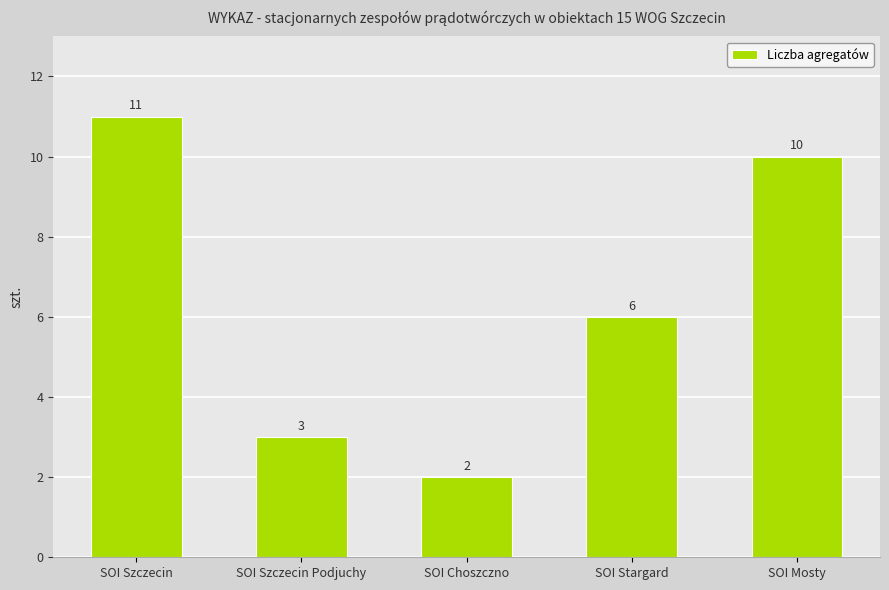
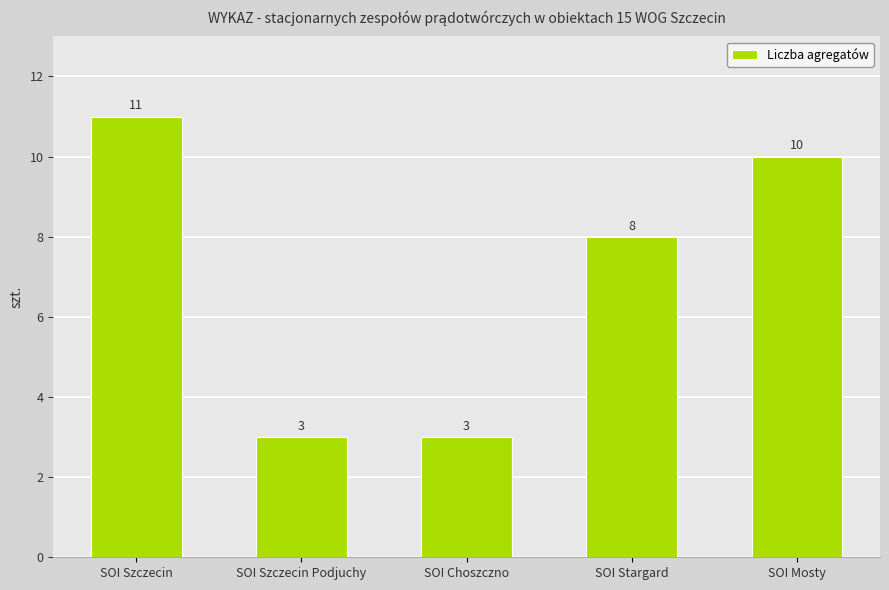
  {
    "SOI Szczecin": 11,
    "SOI Szczecin Podjuchy": 3,
-   "SOI Choszczno": 2,
-   "SOI Stargard": 6,
+   "SOI Choszczno": 3,
+   "SOI Stargard": 8,
    "SOI Mosty": 10
  }
